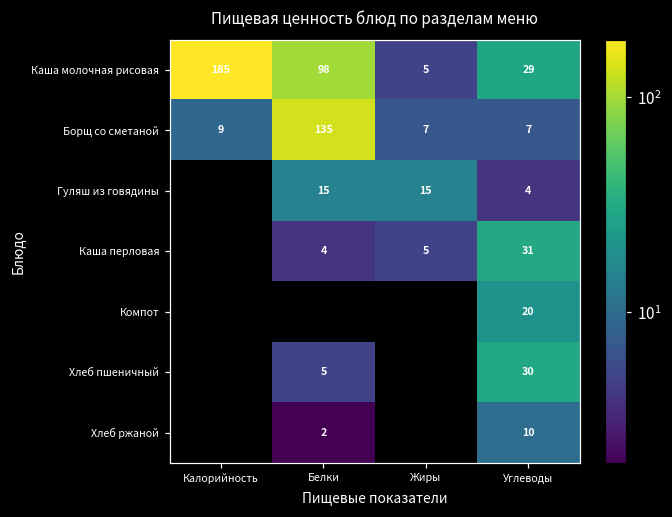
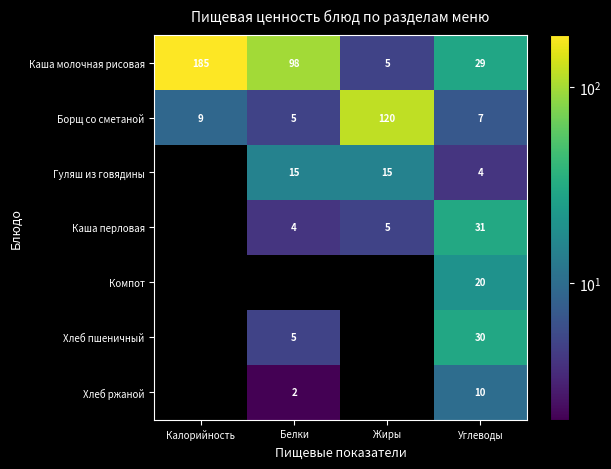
  {
    "Каша молочная рисовая": {
      "Калорийность": 185,
      "Белки": 98,
      "Жиры": 5,
      "Углеводы": 29
    },
    "Борщ со сметаной": {
      "Калорийность": 9,
-     "Белки": 135,
-     "Жиры": 7,
+     "Белки": 5,
+     "Жиры": 120,
      "Углеводы": 7
    },
    "Гуляш из говядины": {
      "Белки": 15,
      "Жиры": 15,
      "Углеводы": 4
    },
    "Каша перловая": {
      "Белки": 4,
      "Жиры": 5,
      "Углеводы": 31
    },
    "Компот": {
      "Углеводы": 20
    },
    "Хлеб пшеничный": {
      "Белки": 5,
      "Углеводы": 30
    },
    "Хлеб ржаной": {
      "Белки": 2,
      "Углеводы": 10
    }
  }
